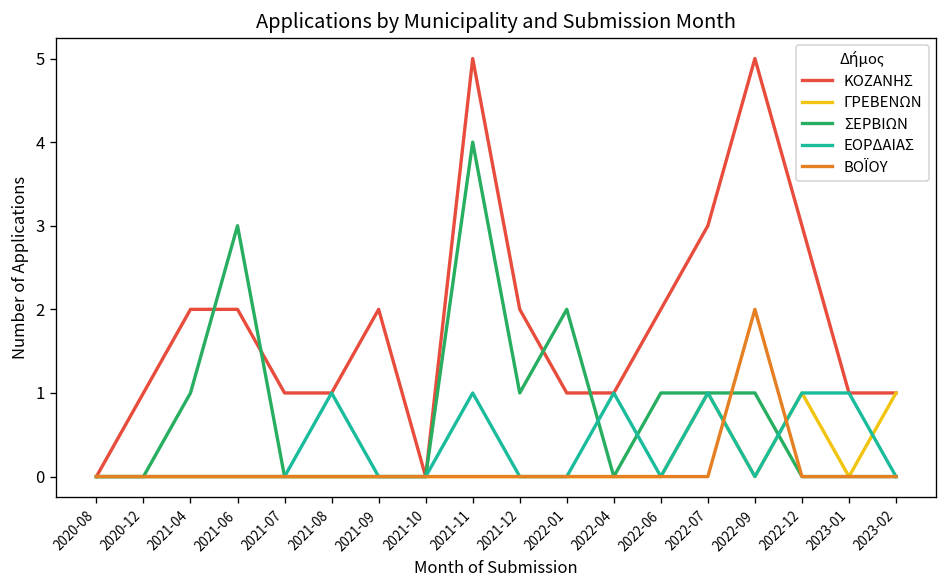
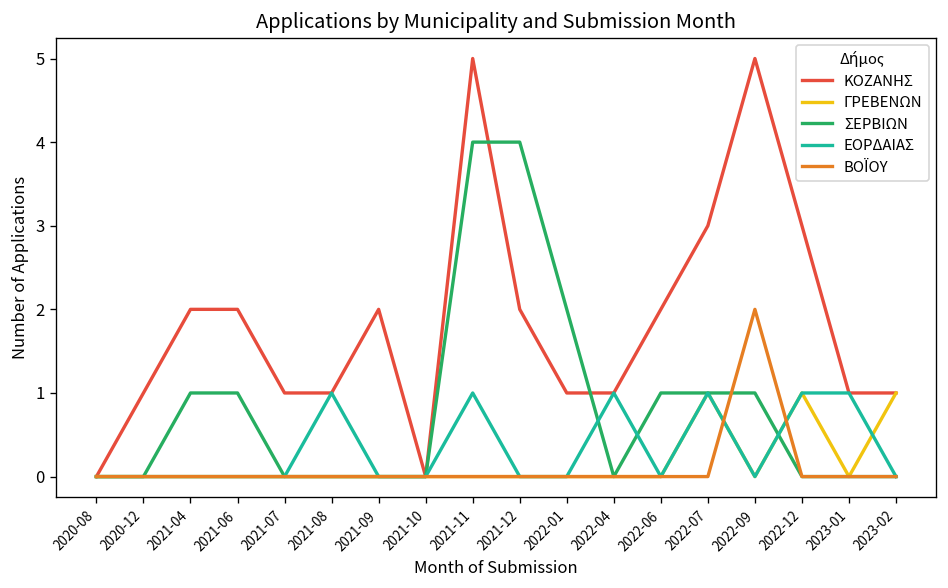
  {
    "ΣΕΡΒΙΩΝ": {
      "2021-04": 1,
-     "2021-06": 3,
+     "2021-06": 1,
      "2021-11": 4,
-     "2021-12": 1,
+     "2021-12": 4,
      "2022-01": 2,
      "2022-06": 1,
      "2022-09": 1
    },
    "ΕΟΡΔΑΙΑΣ": {
      "2021-11": 1
    }
  }
